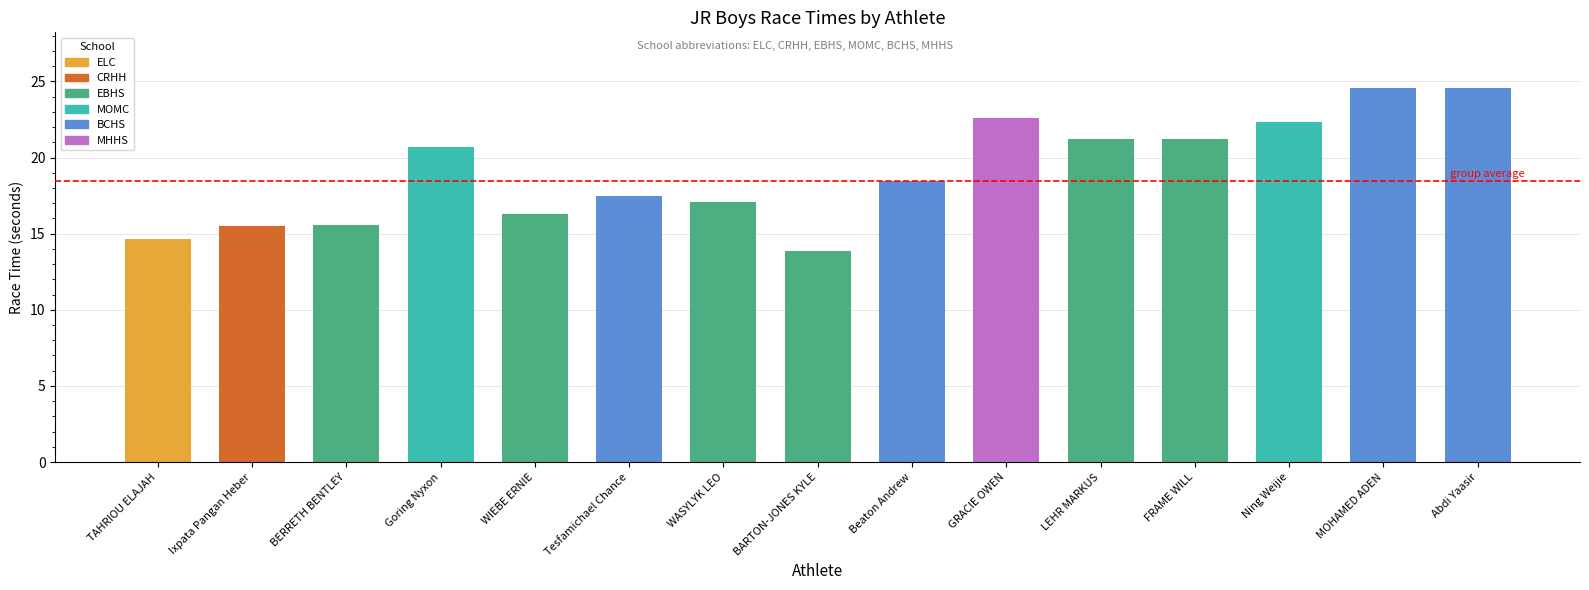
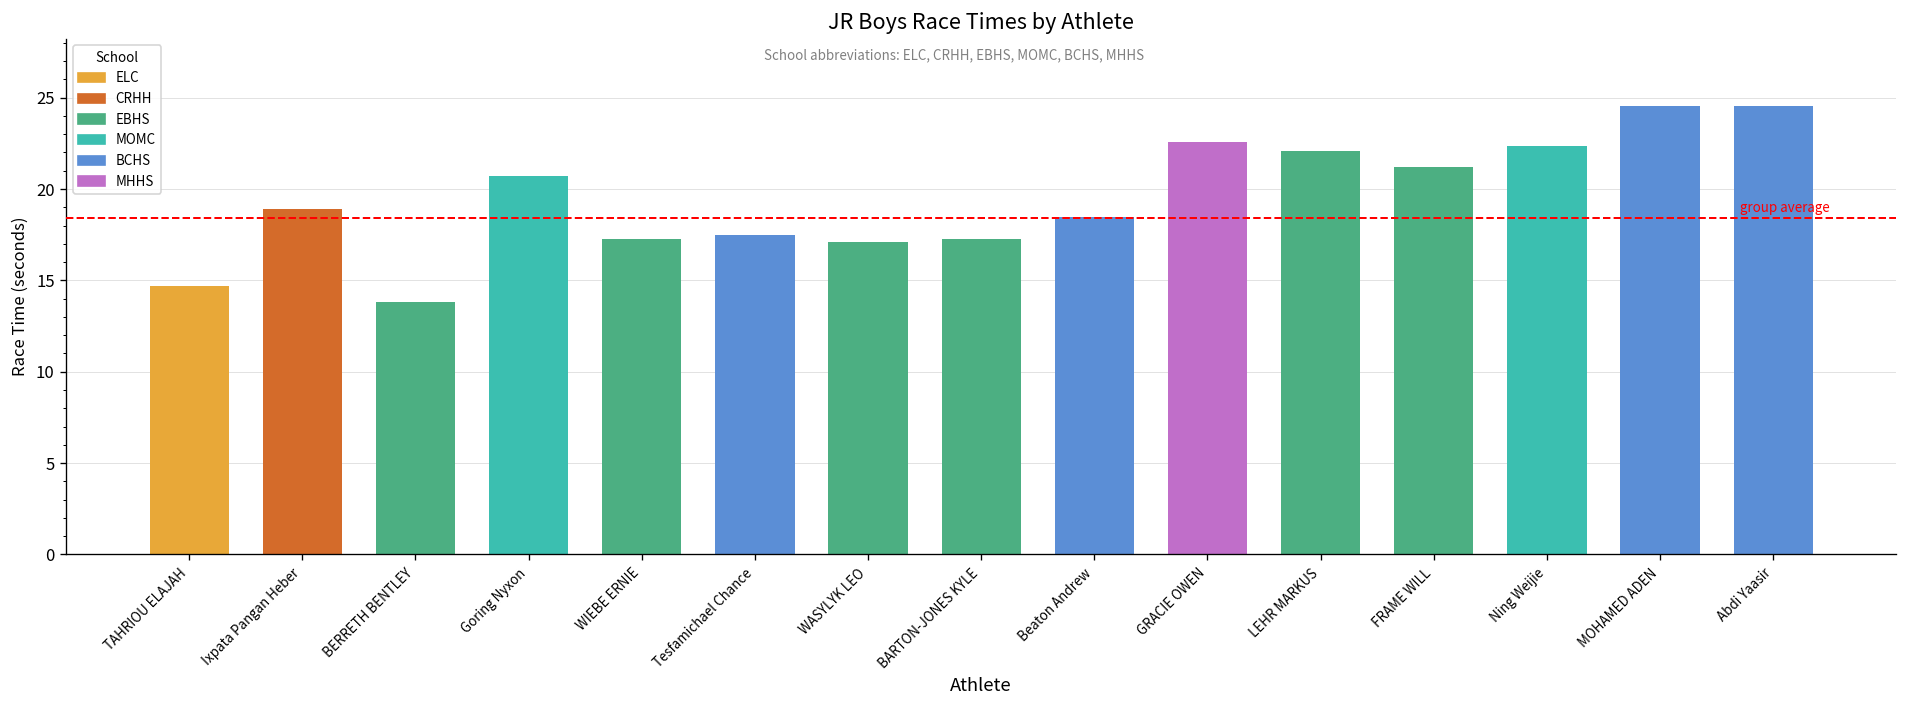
  {
    "TAHRIOU ELAJAH": 14.7,
-   "Ixpata Pangan Heber": 15.5,
-   "BERRETH BENTLEY": 15.6,
+   "Ixpata Pangan Heber": 18.9,
+   "BERRETH BENTLEY": 13.8,
    "Goring Nyxon": 20.7,
-   "WIEBE ERNIE": 16.3,
+   "WIEBE ERNIE": 17.2,
    "Tesfamichael Chance": 17.5,
    "WASYLYK LEO": 17.1,
-   "BARTON-JONES KYLE": 13.8,
+   "BARTON-JONES KYLE": 17.2,
    "Beaton Andrew": 18.5,
    "GRACIE OWEN": 22.6,
-   "LEHR MARKUS": 21.2,
+   "LEHR MARKUS": 22.1,
    "FRAME WILL": 21.2,
    "Ning Weijie": 22.3,
    "MOHAMED ADEN": 24.5,
    "Abdi Yaasir": 24.5
  }
